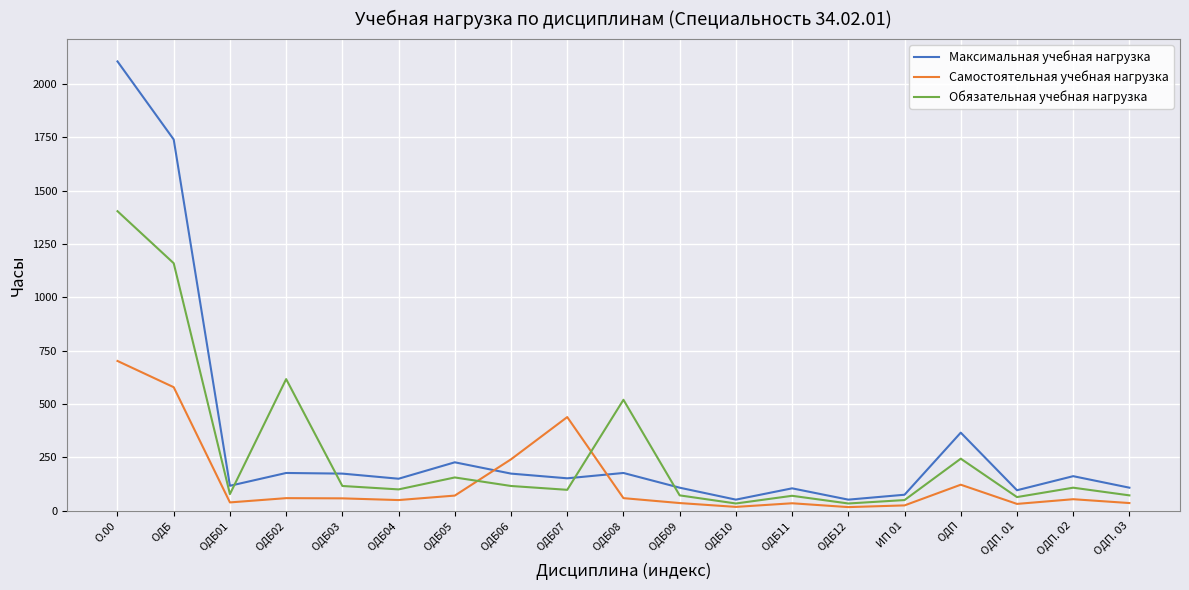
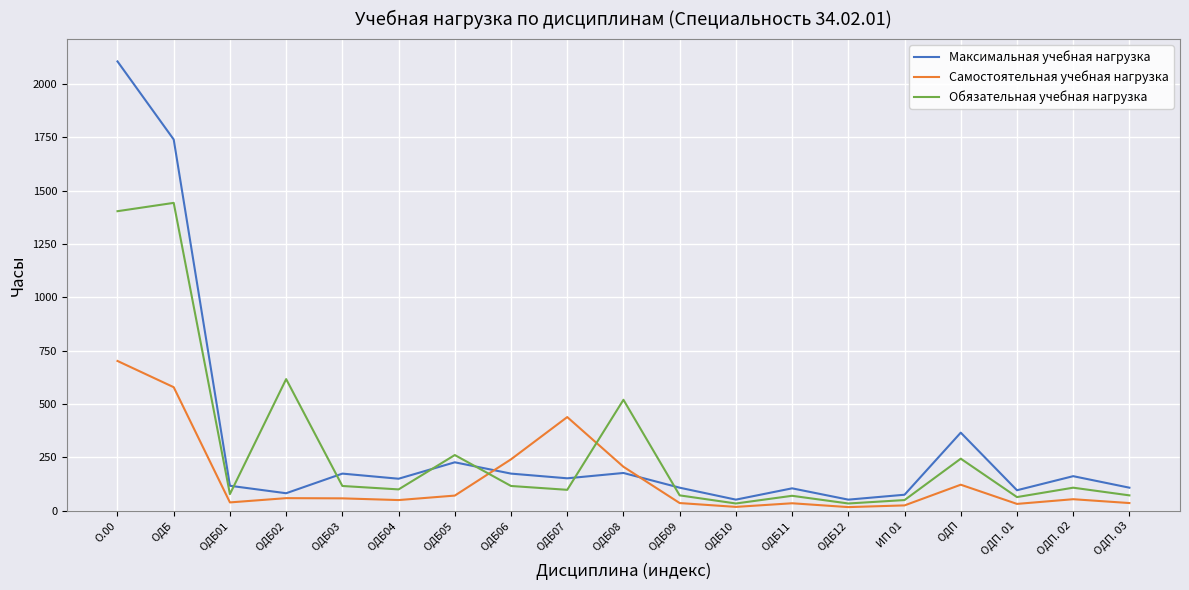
  {
    "Максимальная учебная нагрузка": {
      "О.00": 2110,
      "ОДБ": 1740,
      "ОДБ01": 120,
-     "ОДБ02": 180,
+     "ОДБ02": 80,
      "ОДБ03": 170,
      "ОДБ04": 150,
      "ОДБ05": 230,
      "ОДБ06": 170,
      "ОДБ07": 150,
      "ОДБ08": 180,
      "ОДБ09": 110,
      "ОДБ10": 50,
      "ОДБ11": 110,
      "ОДБ12": 50,
      "ИП 01": 80,
      "ОДП": 370,
      "ОДП. 01": 100,
      "ОДП. 02": 160,
      "ОДП. 03": 110
    },
    "Самостоятельная учебная нагрузка": {
      "О.00": 700,
      "ОДБ": 580,
      "ОДБ01": 40,
      "ОДБ02": 60,
      "ОДБ03": 60,
      "ОДБ04": 50,
      "ОДБ05": 70,
      "ОДБ06": 240,
      "ОДБ07": 440,
-     "ОДБ08": 60,
+     "ОДБ08": 210,
      "ОДБ09": 40,
      "ОДБ10": 20,
      "ОДБ11": 40,
      "ОДБ12": 20,
      "ИП 01": 30,
      "ОДП": 120,
      "ОДП. 01": 30,
      "ОДП. 02": 50,
      "ОДП. 03": 40
    },
    "Обязательная учебная нагрузка": {
      "О.00": 1400,
-     "ОДБ": 1160,
+     "ОДБ": 1440,
      "ОДБ01": 80,
      "ОДБ02": 620,
      "ОДБ03": 120,
      "ОДБ04": 100,
-     "ОДБ05": 160,
+     "ОДБ05": 260,
      "ОДБ06": 120,
      "ОДБ07": 100,
      "ОДБ08": 520,
      "ОДБ09": 70,
      "ОДБ10": 30,
      "ОДБ11": 70,
      "ОДБ12": 30,
      "ИП 01": 50,
      "ОДП": 240,
      "ОДП. 01": 60,
      "ОДП. 02": 110,
      "ОДП. 03": 70
    }
  }
